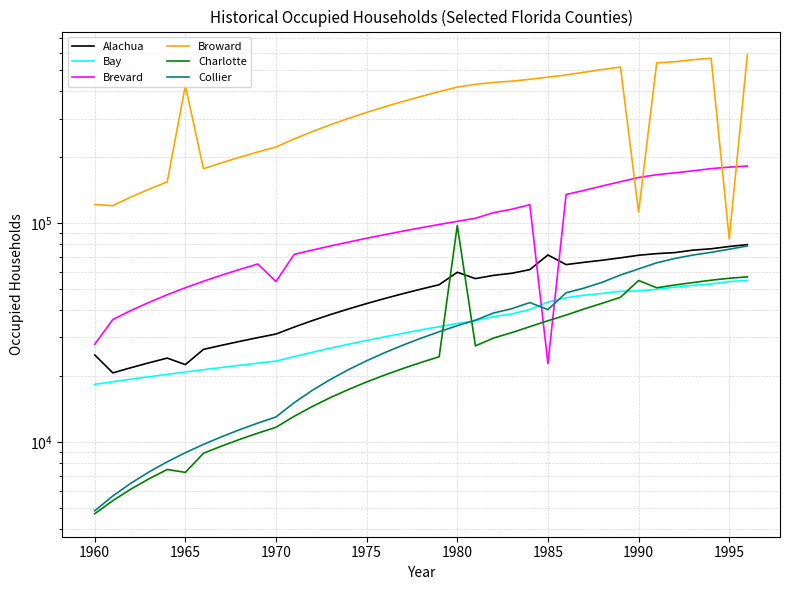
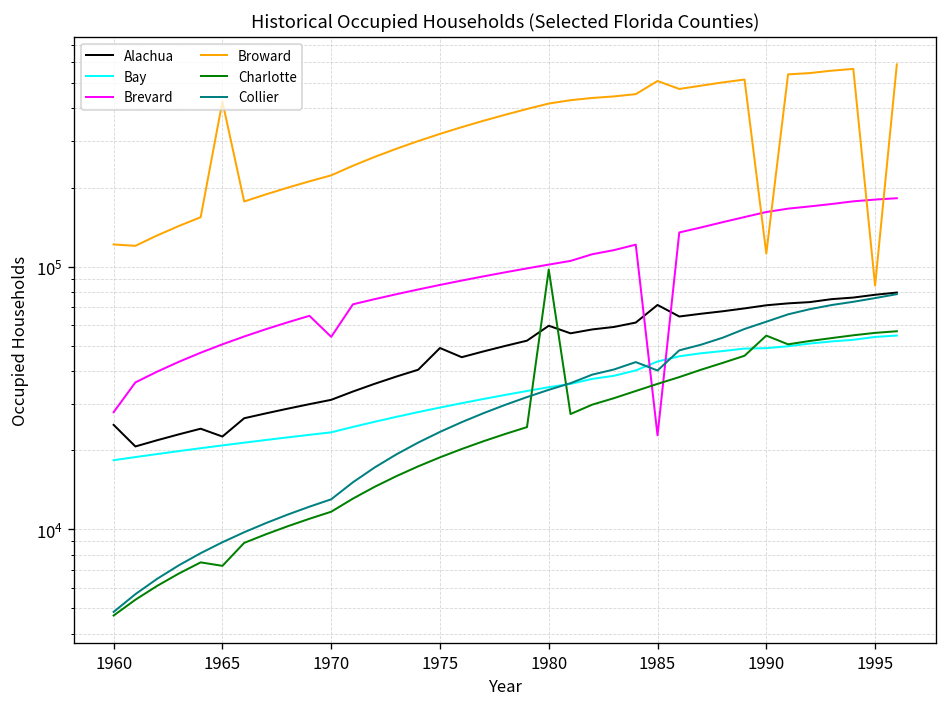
  {
    "Alachua": {
      "1960": 25000,
      "1965": 23000,
      "1970": 31000,
-     "1975": 43000,
+     "1975": 49000,
      "1980": 60000,
      "1985": 71000,
      "1990": 71000,
      "1995": 78000
    },
    "Bay": {
      "1960": 18000,
      "1965": 21000,
      "1970": 23000,
      "1975": 29000,
      "1985": 44000,
      "1990": 49000,
      "1995": 54000
    },
    "Brevard": {
      "1960": 28000,
      "1965": 51000,
      "1970": 54000,
      "1975": 85000,
      "1980": 100000,
      "1985": 23000,
      "1990": 160000,
      "1995": 180000
    },
    "Broward": {
      "1960": 120000,
      "1970": 220000,
      "1975": 320000,
      "1980": 420000,
-     "1985": 460000,
+     "1985": 510000,
      "1990": 110000,
      "1995": 85000
    },
    "Charlotte": {
      "1960": 4700,
      "1965": 7300,
      "1970": 12000,
      "1975": 19000,
      "1980": 100000,
      "1985": 36000,
      "1990": 55000,
      "1995": 56000
    },
    "Collier": {
      "1960": 4900,
      "1965": 8900,
      "1970": 13000,
      "1975": 23000,
      "1985": 40000,
      "1990": 62000,
      "1995": 76000
    }
  }
